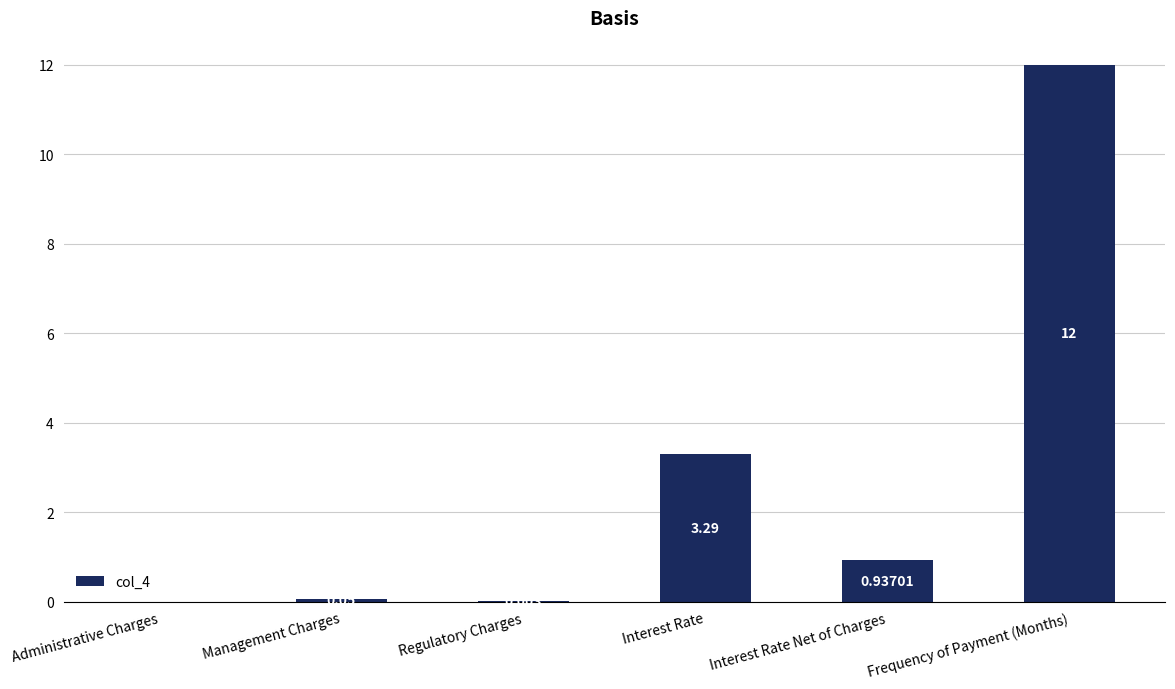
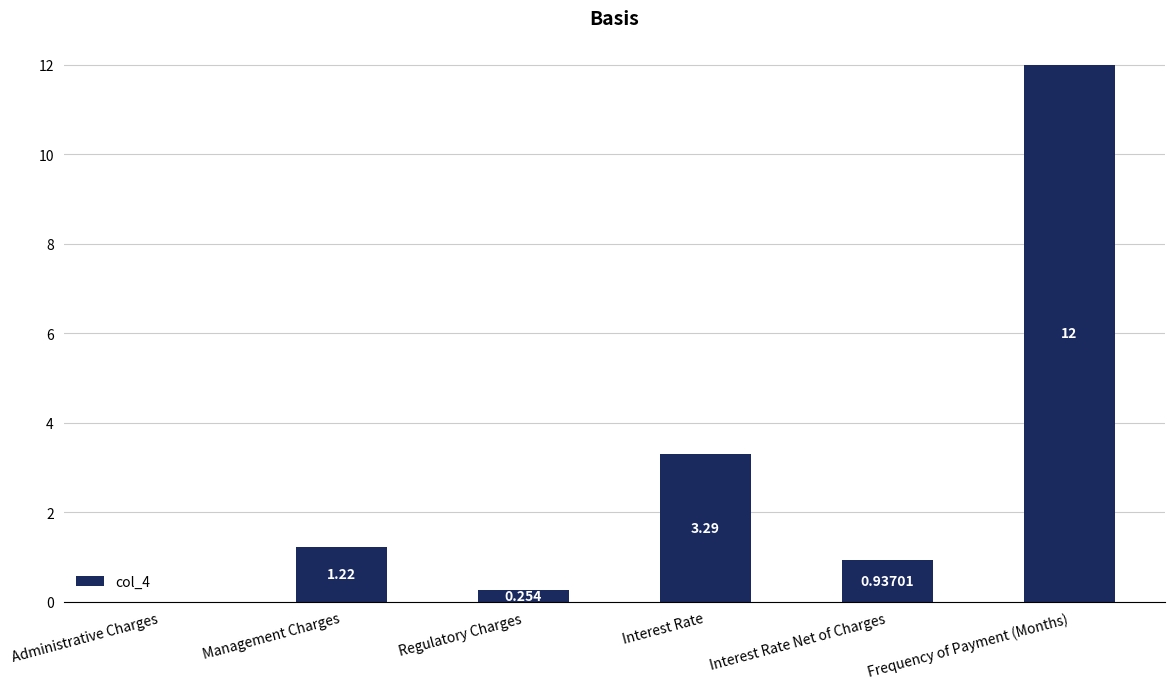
  {
    "Administrative Charges": 0.0,
-   "Management Charges": 0.1,
-   "Regulatory Charges": 0.0
+   "Management Charges": 1.2,
+   "Regulatory Charges": 0.3
  }
